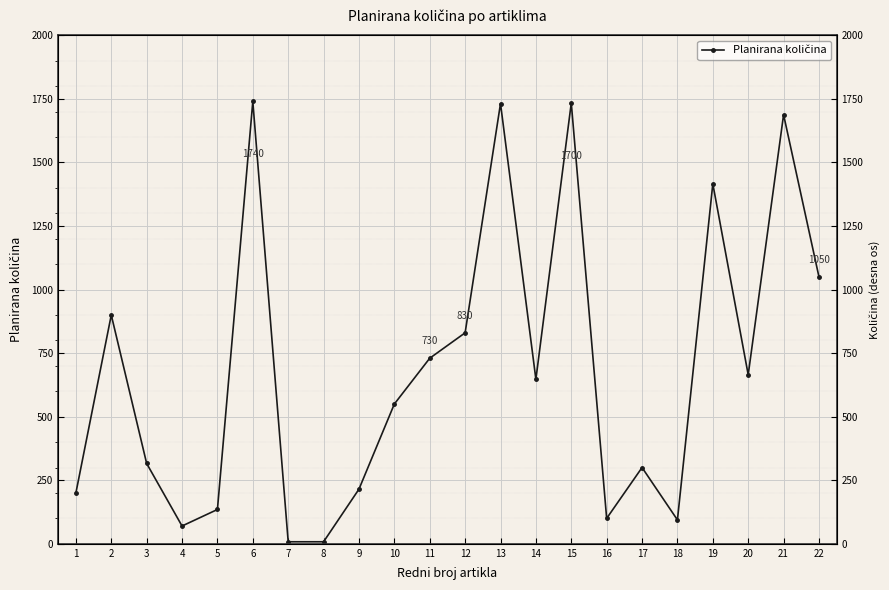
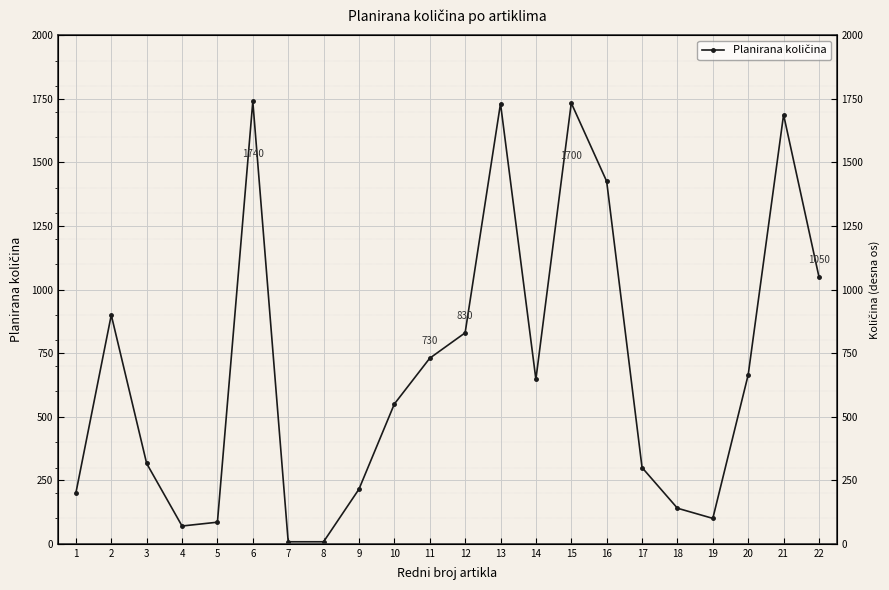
  {
    "1": 200,
    "2": 900,
    "3": 320,
    "4": 70,
-   "5": 140,
+   "5": 90,
    "6": 1740,
    "7": 10,
    "8": 10,
    "9": 220,
    "10": 550,
    "13": 1730,
    "14": 650,
    "15": 1730,
-   "16": 100,
+   "16": 1430,
    "17": 300,
-   "18": 90,
-   "19": 1420,
+   "18": 140,
+   "19": 100,
    "20": 670,
    "21": 1690
  }
